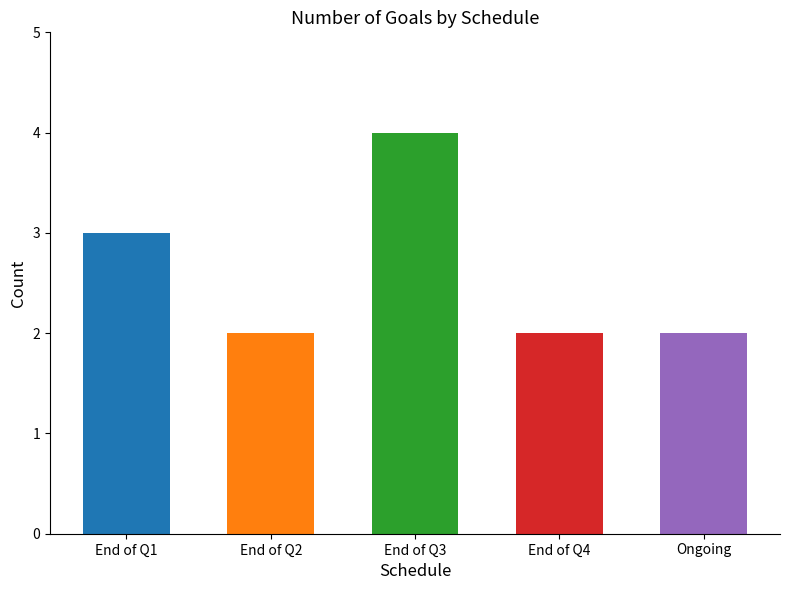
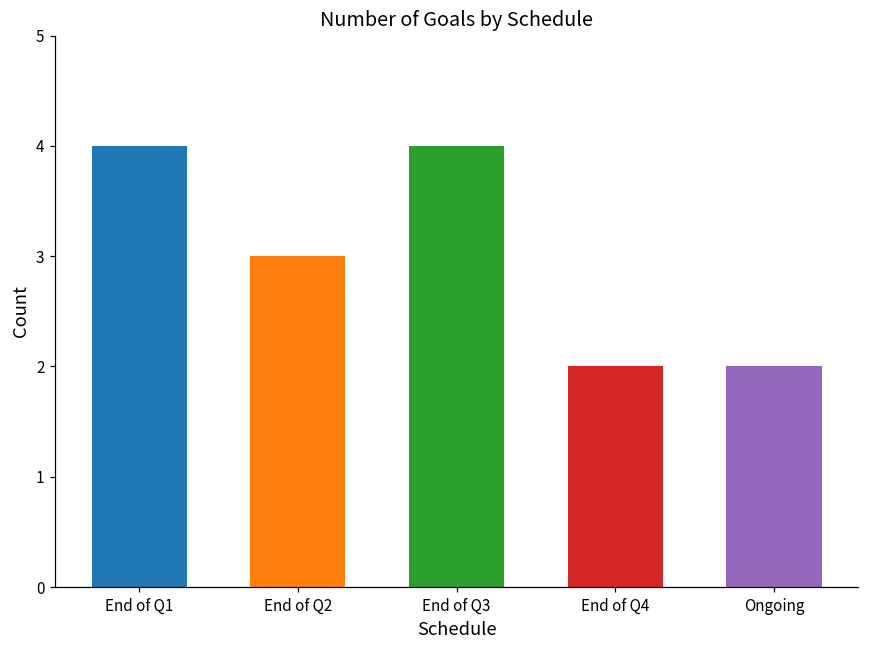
  {
-   "End of Q1": 3,
-   "End of Q2": 2,
+   "End of Q1": 4,
+   "End of Q2": 3,
    "End of Q3": 4,
    "End of Q4": 2,
    "Ongoing": 2
  }
